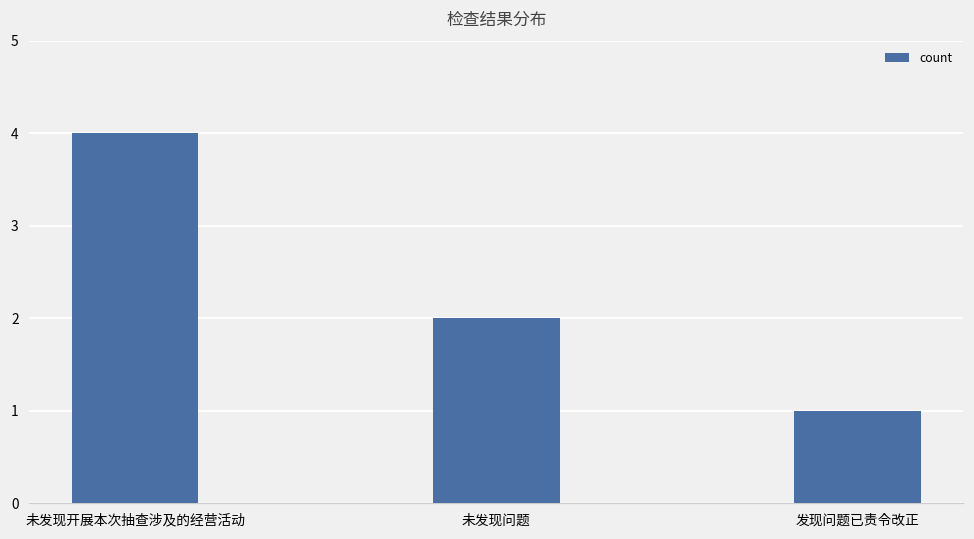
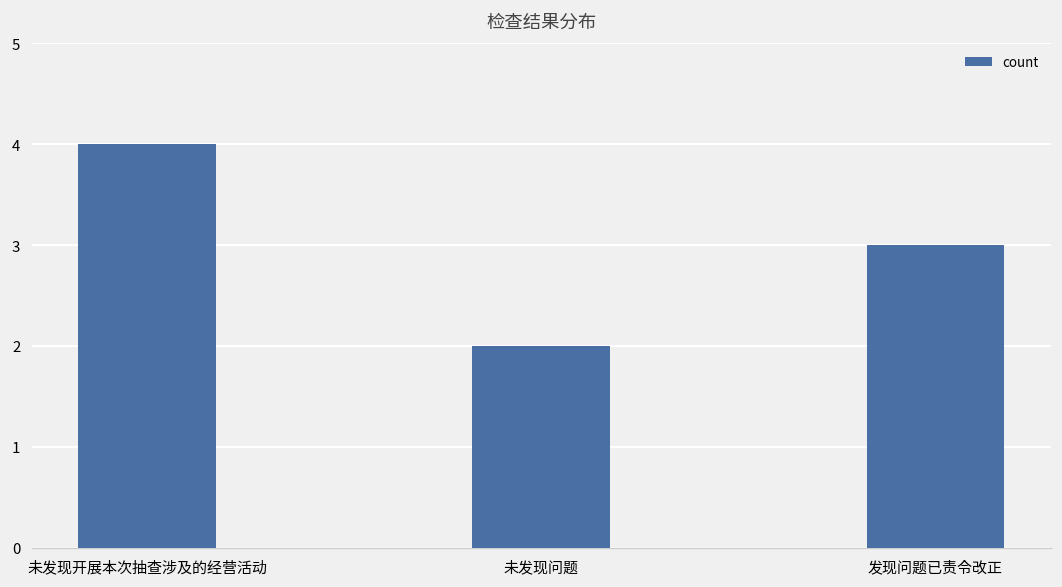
  {
    "未发现开展本次抽查涉及的经营活动": 4,
    "未发现问题": 2,
-   "发现问题已责令改正": 1
+   "发现问题已责令改正": 3
  }
